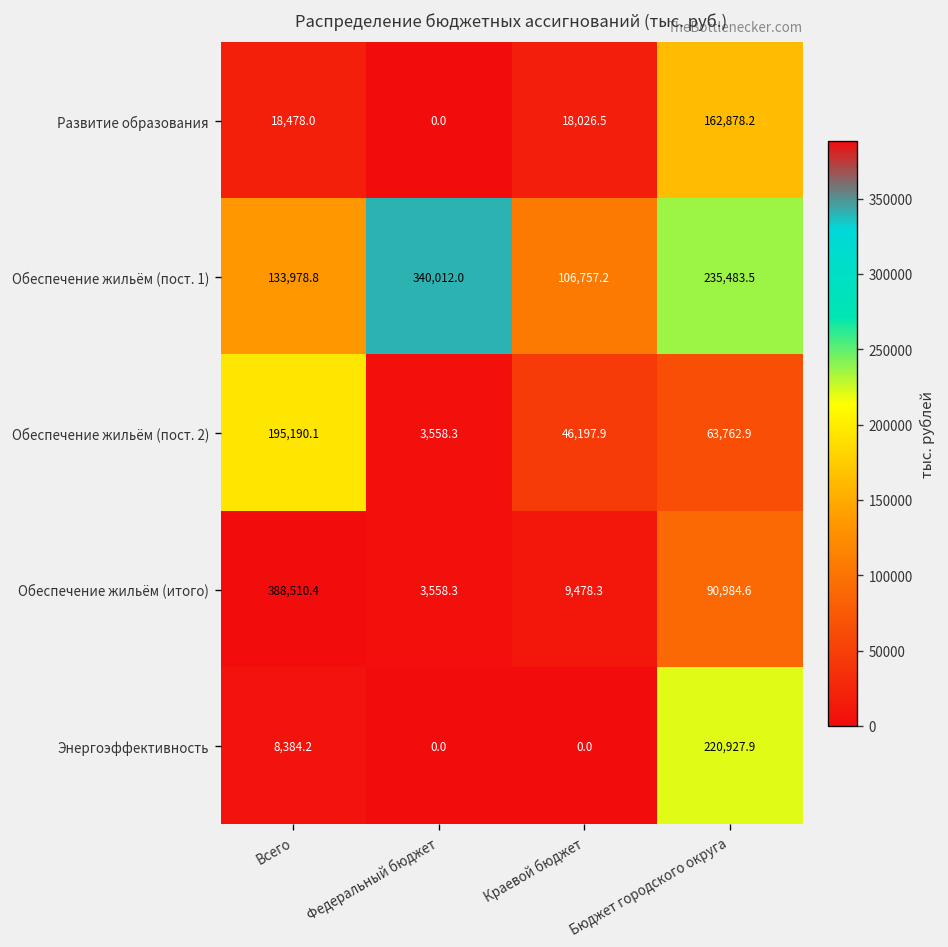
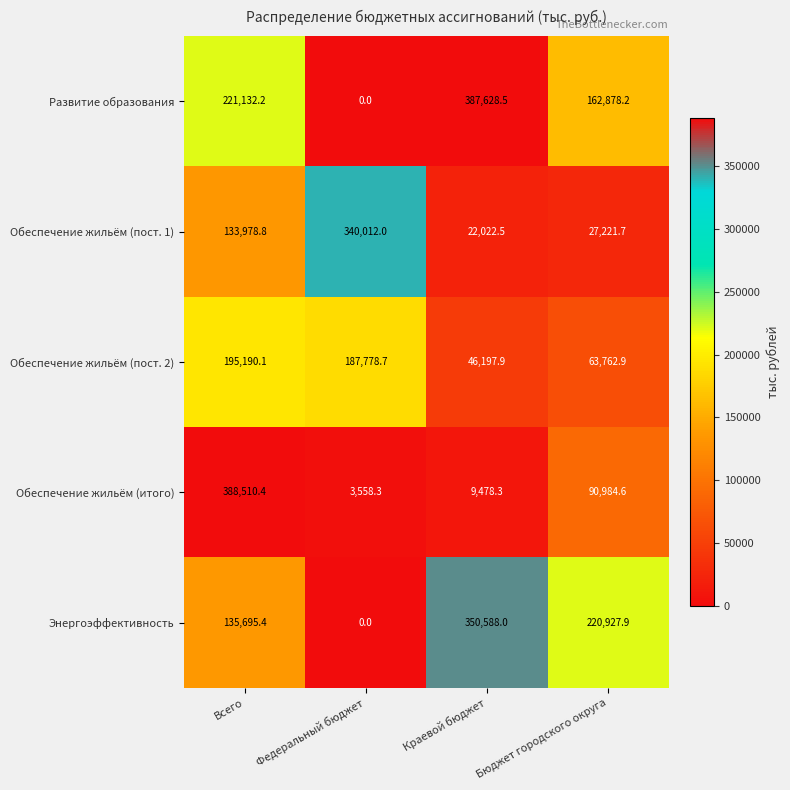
  {
    "Развитие образования": {
-     "Всего": "18,478.0",
+     "Всего": "221,132.2",
      "Федеральный бюджет": "0.0",
-     "Краевой бюджет": "18,026.5",
+     "Краевой бюджет": "387,628.5",
      "Бюджет городского округа": "162,878.2"
    },
    "Обеспечение жильём (пост. 1)": {
      "Всего": "133,978.8",
      "Федеральный бюджет": "340,012.0",
-     "Краевой бюджет": "106,757.2",
-     "Бюджет городского округа": "235,483.5"
+     "Краевой бюджет": "22,022.5",
+     "Бюджет городского округа": "27,221.7"
    },
    "Обеспечение жильём (пост. 2)": {
      "Всего": "195,190.1",
-     "Федеральный бюджет": "3,558.3",
+     "Федеральный бюджет": "187,778.7",
      "Краевой бюджет": "46,197.9",
      "Бюджет городского округа": "63,762.9"
    },
    "Обеспечение жильём (итого)": {
      "Всего": "388,510.4",
      "Федеральный бюджет": "3,558.3",
      "Краевой бюджет": "9,478.3",
      "Бюджет городского округа": "90,984.6"
    },
    "Энергоэффективность": {
-     "Всего": "8,384.2",
+     "Всего": "135,695.4",
      "Федеральный бюджет": "0.0",
-     "Краевой бюджет": "0.0",
+     "Краевой бюджет": "350,588.0",
      "Бюджет городского округа": "220,927.9"
    }
  }
